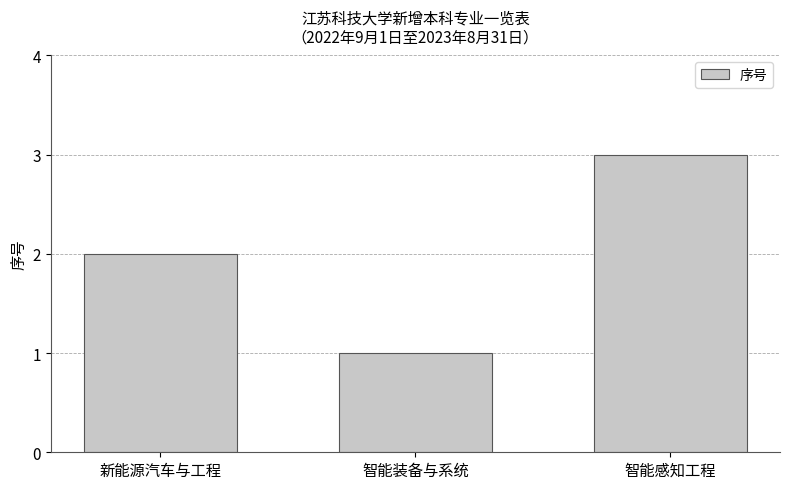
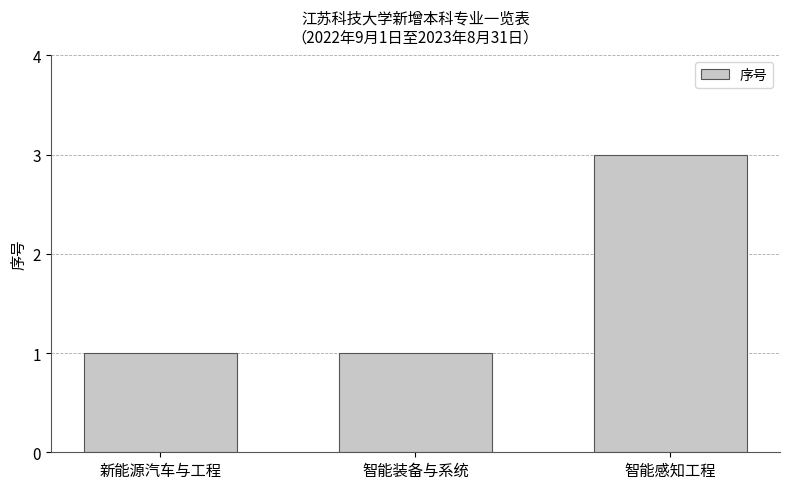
  {
-   "新能源汽车与工程": 2,
+   "新能源汽车与工程": 1,
    "智能装备与系统": 1,
    "智能感知工程": 3
  }
